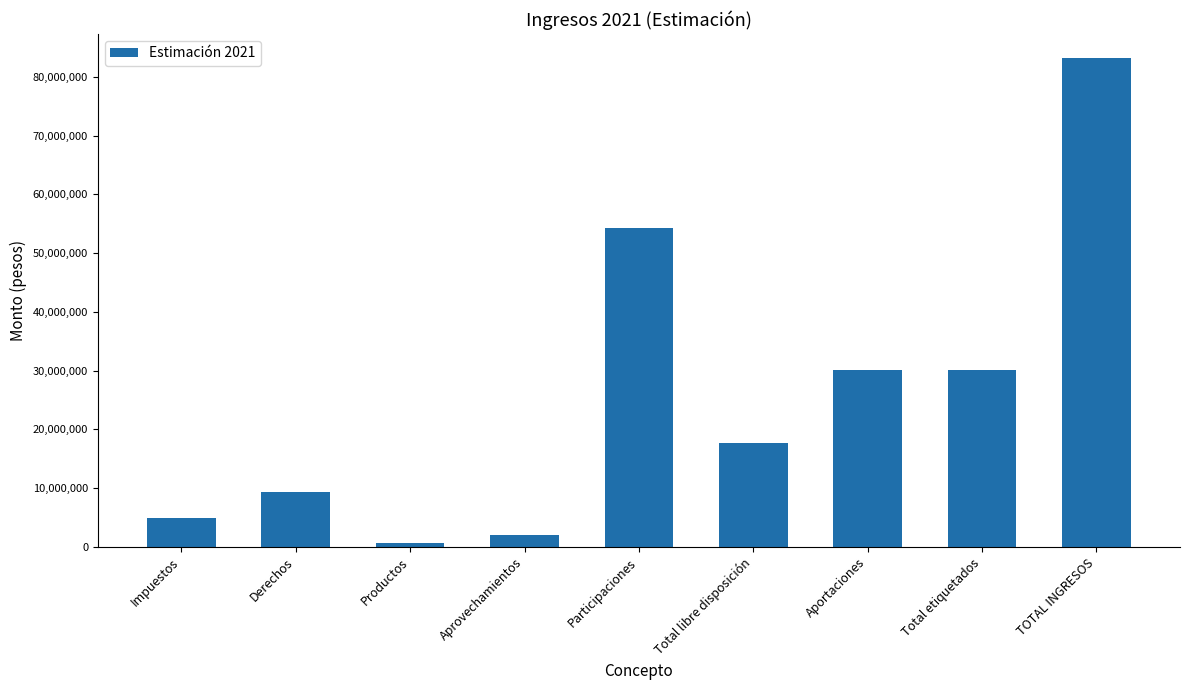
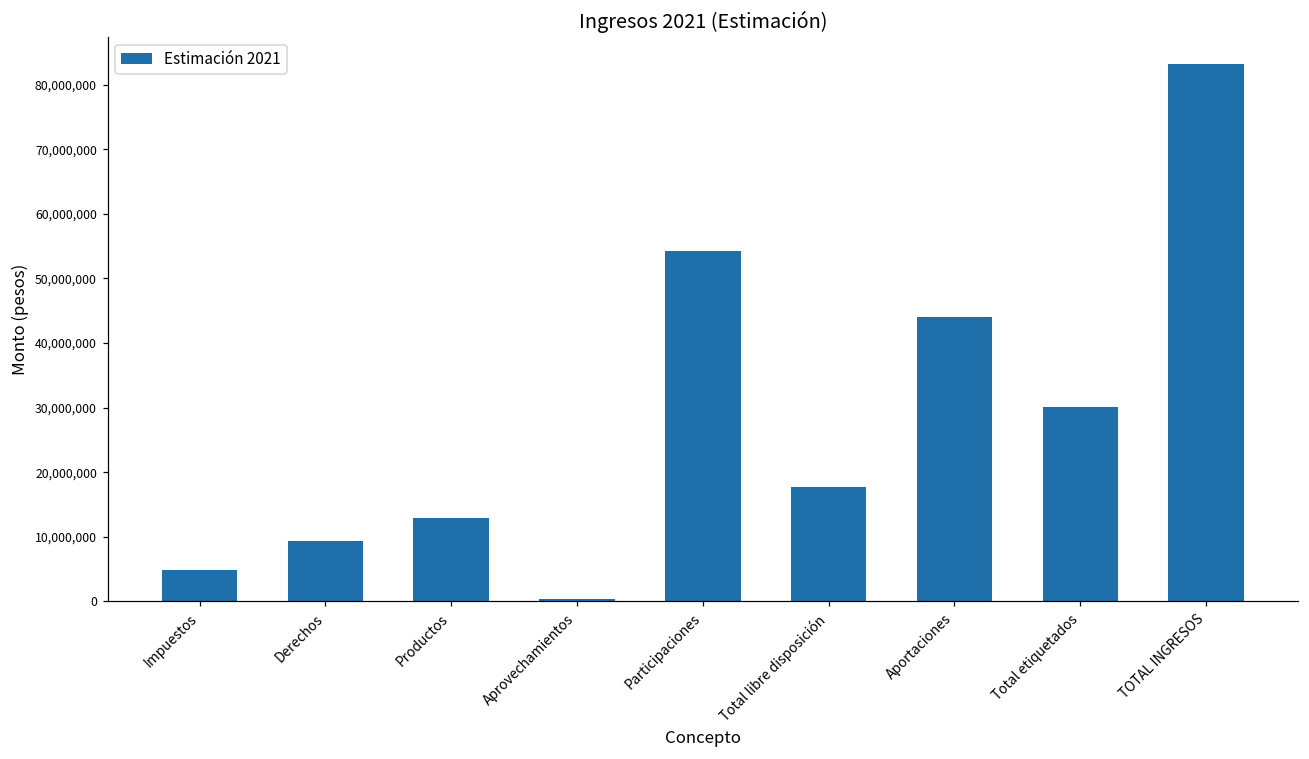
  {
    "Impuestos": "5,000,000",
    "Derechos": "9,000,000",
-   "Productos": "1,000,000",
-   "Aprovechamientos": "2,000,000",
+   "Productos": "13,000,000",
+   "Aprovechamientos": "0",
    "Participaciones": "54,000,000",
    "Total libre disposición": "18,000,000",
-   "Aportaciones": "30,000,000",
+   "Aportaciones": "44,000,000",
    "Total etiquetados": "30,000,000",
    "TOTAL INGRESOS": "83,000,000"
  }
